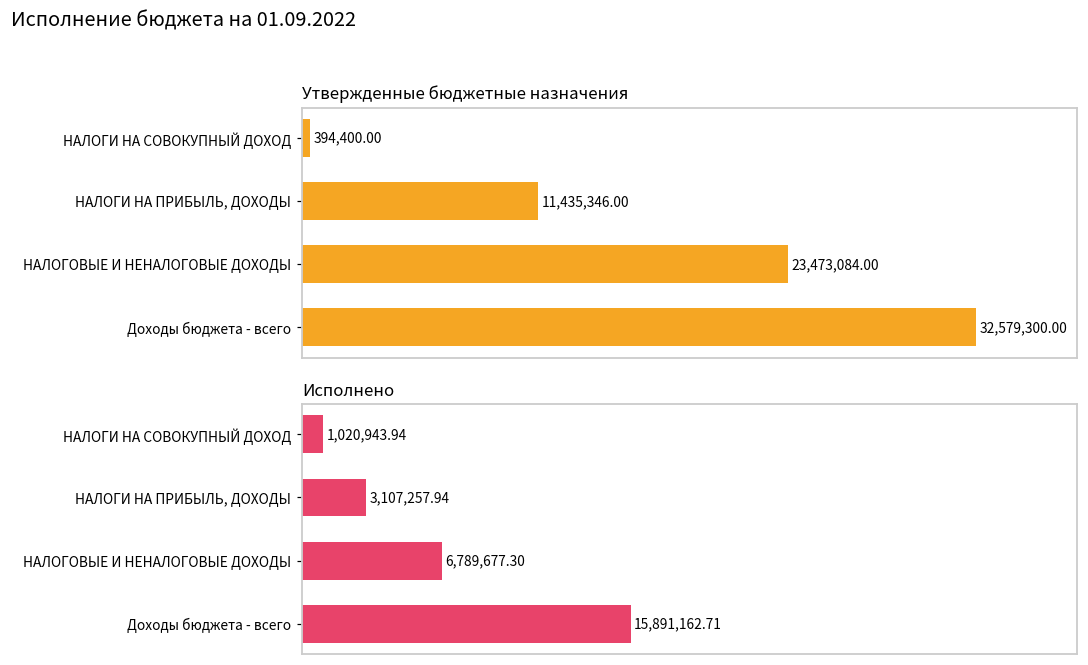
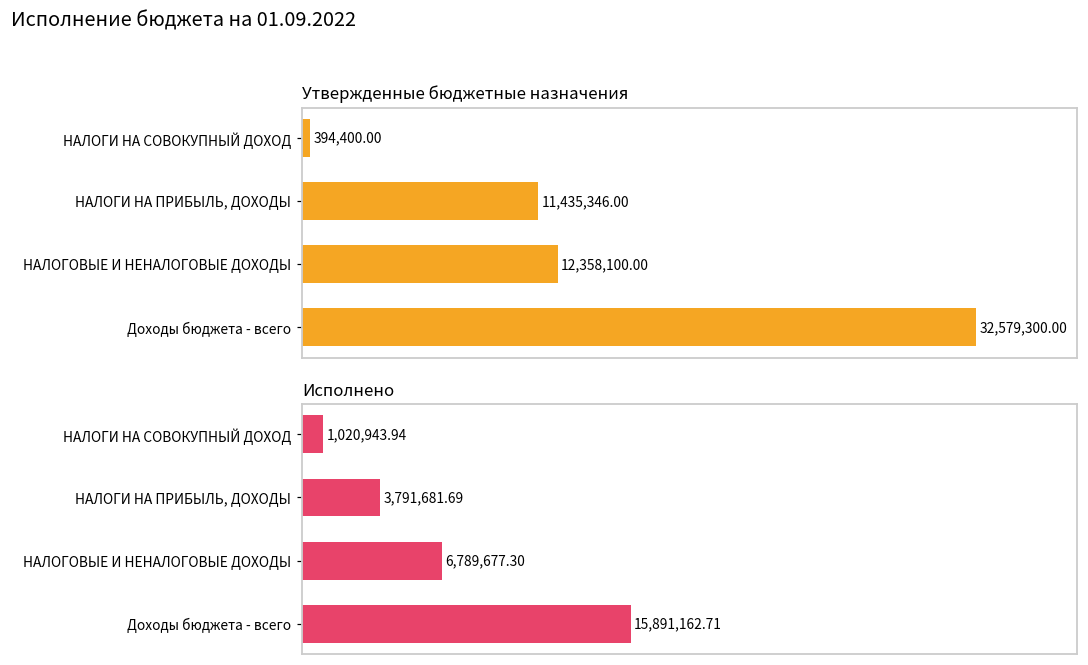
  {
    "Утвержденные бюджетные назначения": {
-     "НАЛОГОВЫЕ И НЕНАЛОГОВЫЕ ДОХОДЫ": "23,473,084.00"
+     "НАЛОГОВЫЕ И НЕНАЛОГОВЫЕ ДОХОДЫ": "12,358,100.00"
    },
    "Исполнено": {
-     "НАЛОГИ НА ПРИБЫЛЬ, ДОХОДЫ": "3,107,257.94"
+     "НАЛОГИ НА ПРИБЫЛЬ, ДОХОДЫ": "3,791,681.69"
    }
  }
